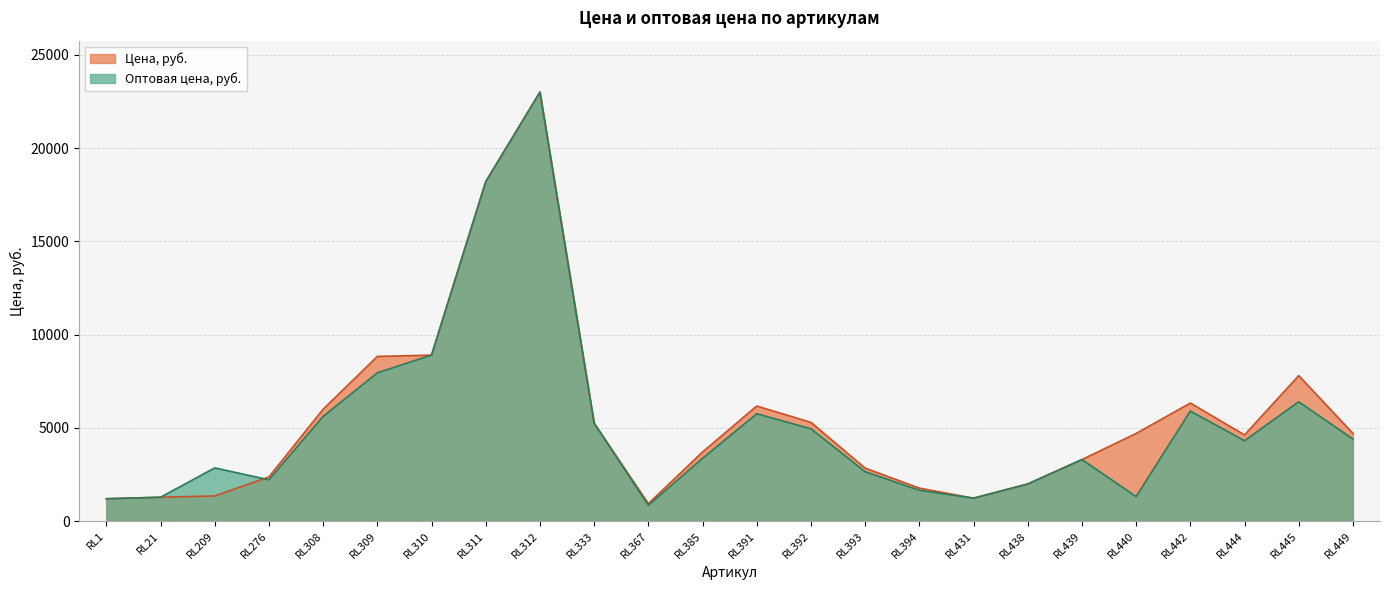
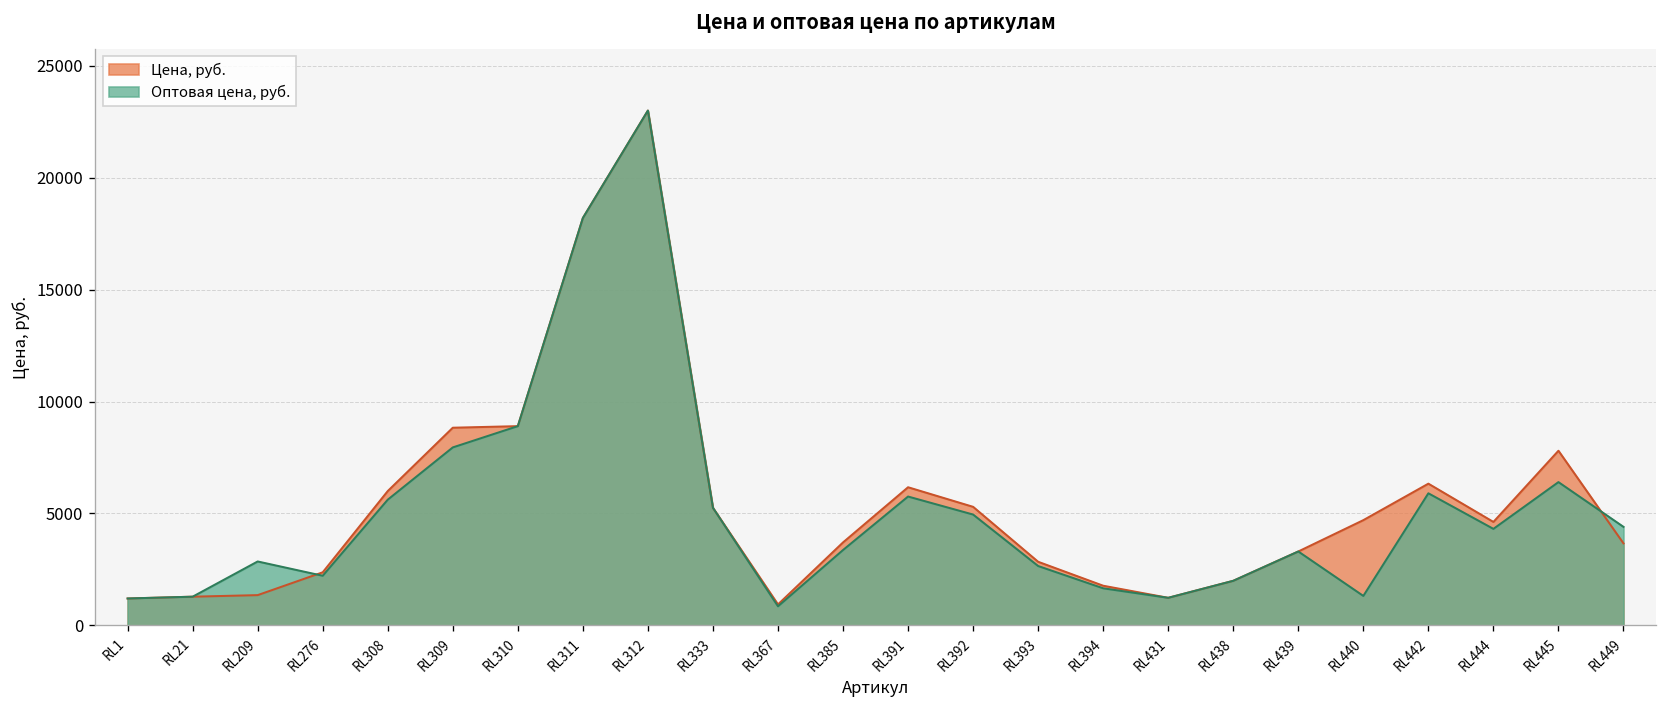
  {
    "Цена, руб.": {
      "RL209": 1400,
      "RL276": 2400,
      "RL308": 6000,
      "RL309": 8800,
      "RL385": 3700,
      "RL391": 6200,
      "RL392": 5300,
      "RL393": 2800,
      "RL440": 4700,
      "RL442": 6300,
      "RL444": 4600,
      "RL445": 7800,
-     "RL449": 4700
+     "RL449": 3700
    },
    "Оптовая цена, руб.": {
      "RL209": 2900,
      "RL276": 2200,
      "RL308": 5600,
      "RL309": 8000,
      "RL385": 3400,
      "RL391": 5800,
      "RL392": 5000,
      "RL393": 2700,
      "RL440": 1300,
      "RL442": 5900,
      "RL444": 4300,
      "RL445": 6400,
      "RL449": 4400
    }
  }
